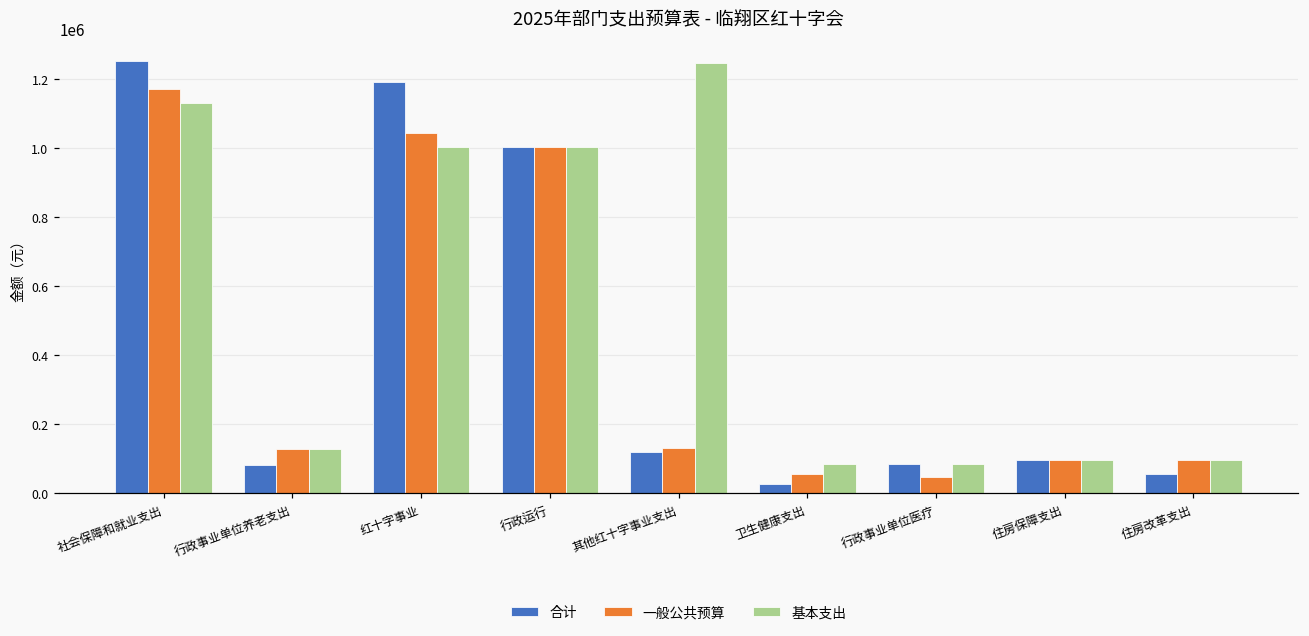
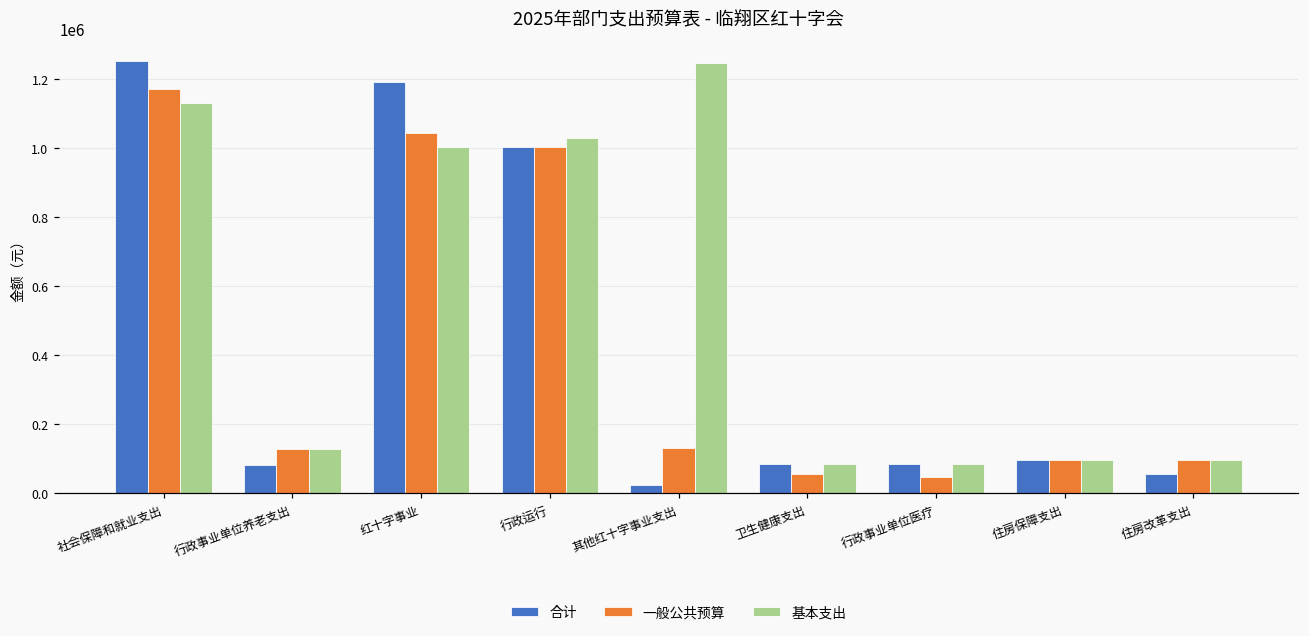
  {
    "合计": {
      "社会保障和就业支出": 1250000,
      "行政事业单位养老支出": 80000,
      "红十字事业": 1190000,
      "行政运行": 1000000,
-     "其他红十字事业支出": 120000,
-     "卫生健康支出": 30000,
+     "其他红十字事业支出": 20000,
+     "卫生健康支出": 80000,
      "行政事业单位医疗": 80000,
      "住房保障支出": 100000,
      "住房改革支出": 60000
    },
    "一般公共预算": {
      "社会保障和就业支出": 1170000,
      "行政事业单位养老支出": 130000,
      "红十字事业": 1040000,
      "行政运行": 1000000,
      "其他红十字事业支出": 130000,
      "卫生健康支出": 50000,
      "行政事业单位医疗": 50000,
      "住房保障支出": 100000,
      "住房改革支出": 100000
    },
    "基本支出": {
      "社会保障和就业支出": 1130000,
      "行政事业单位养老支出": 130000,
      "红十字事业": 1000000,
-     "行政运行": 1000000,
+     "行政运行": 1030000,
      "其他红十字事业支出": 1240000,
      "卫生健康支出": 80000,
      "行政事业单位医疗": 80000,
      "住房保障支出": 100000,
      "住房改革支出": 100000
    }
  }
